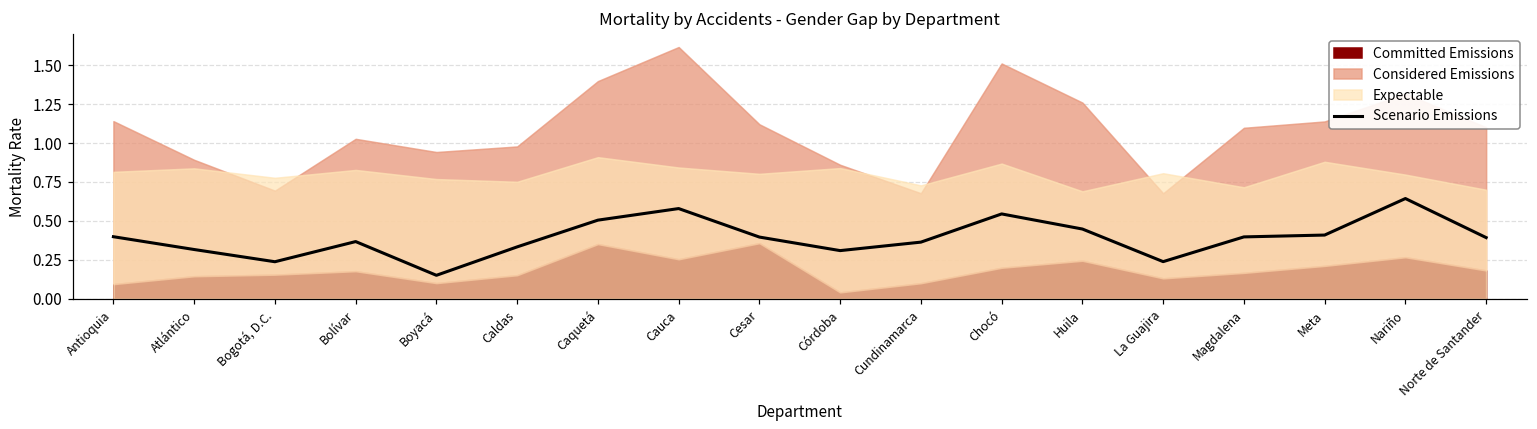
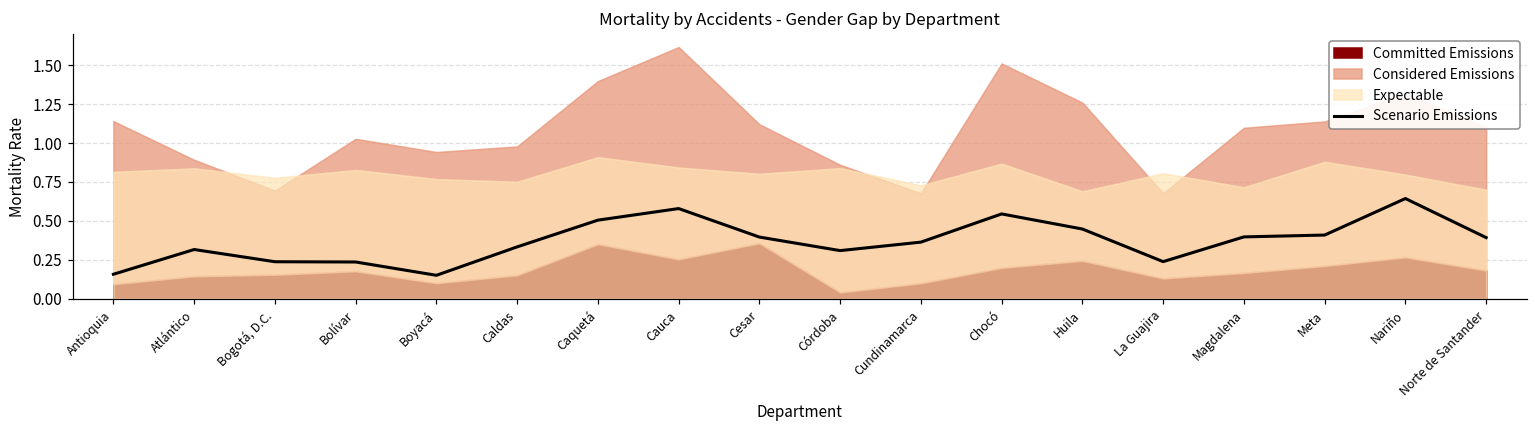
  {
    "Scenario Emissions": {
-     "Antioquia": 0.40,
+     "Antioquia": 0.16,
      "Atlántico": 0.32,
      "Bogotá, D.C.": 0.24,
-     "Bolívar": 0.37,
+     "Bolívar": 0.24,
      "Boyacá": 0.15,
      "Caldas": 0.33,
      "Caquetá": 0.50,
      "Cauca": 0.58,
      "Cesar": 0.40,
      "Córdoba": 0.31,
      "Cundinamarca": 0.36,
      "Chocó": 0.54,
      "Huila": 0.45,
      "La Guajira": 0.24,
      "Magdalena": 0.40,
      "Meta": 0.41,
      "Nariño": 0.64,
      "Norte de Santander": 0.39
    },
    "Committed Emissions": {
      "Antioquia": 0.09,
      "Atlántico": 0.14,
      "Bogotá, D.C.": 0.16,
      "Bolívar": 0.18,
      "Boyacá": 0.10,
      "Caldas": 0.15,
      "Caquetá": 0.35,
      "Cauca": 0.25,
      "Cesar": 0.36,
      "Córdoba": 0.04,
      "Cundinamarca": 0.10,
      "Chocó": 0.20,
      "Huila": 0.24,
      "La Guajira": 0.13,
      "Magdalena": 0.17,
      "Meta": 0.21,
      "Nariño": 0.27,
      "Norte de Santander": 0.18
    },
    "Expectable": {
      "Antioquia": 0.82,
      "Atlántico": 0.84,
      "Bogotá, D.C.": 0.78,
      "Bolívar": 0.83,
      "Boyacá": 0.77,
      "Caldas": 0.75,
      "Caquetá": 0.91,
      "Cauca": 0.84,
      "Cesar": 0.80,
      "Córdoba": 0.84,
      "Cundinamarca": 0.73,
      "Chocó": 0.87,
      "Huila": 0.69,
      "La Guajira": 0.81,
      "Magdalena": 0.72,
      "Meta": 0.88,
      "Nariño": 0.80,
      "Norte de Santander": 0.70
    }
  }
